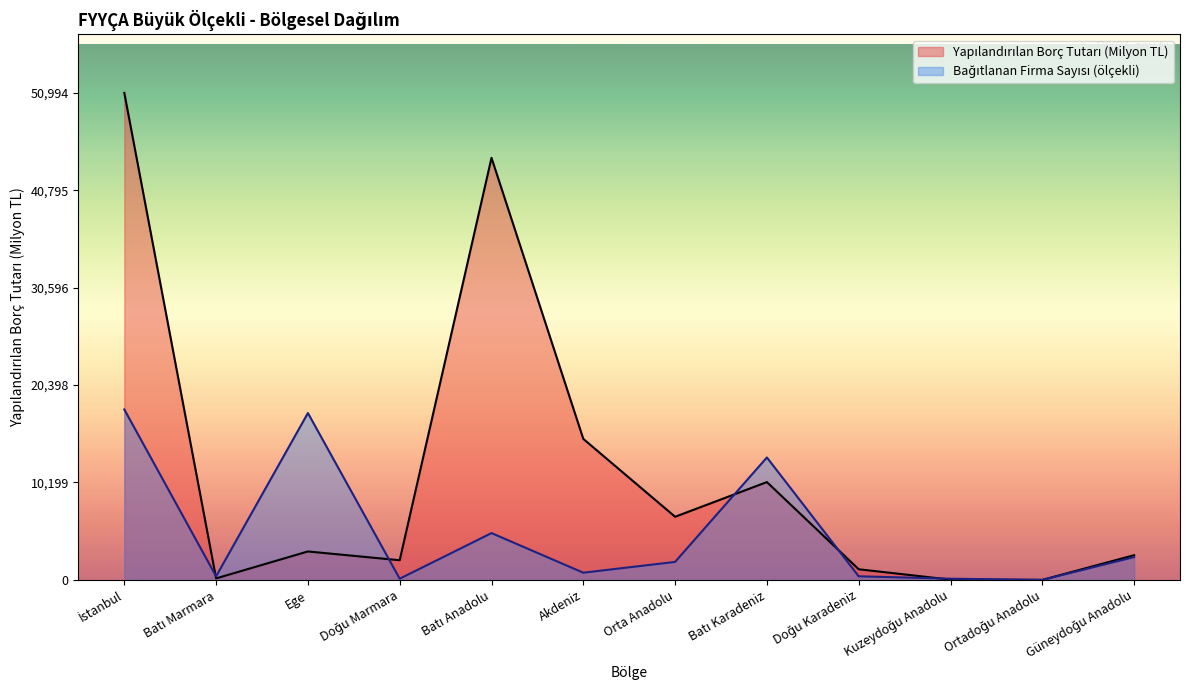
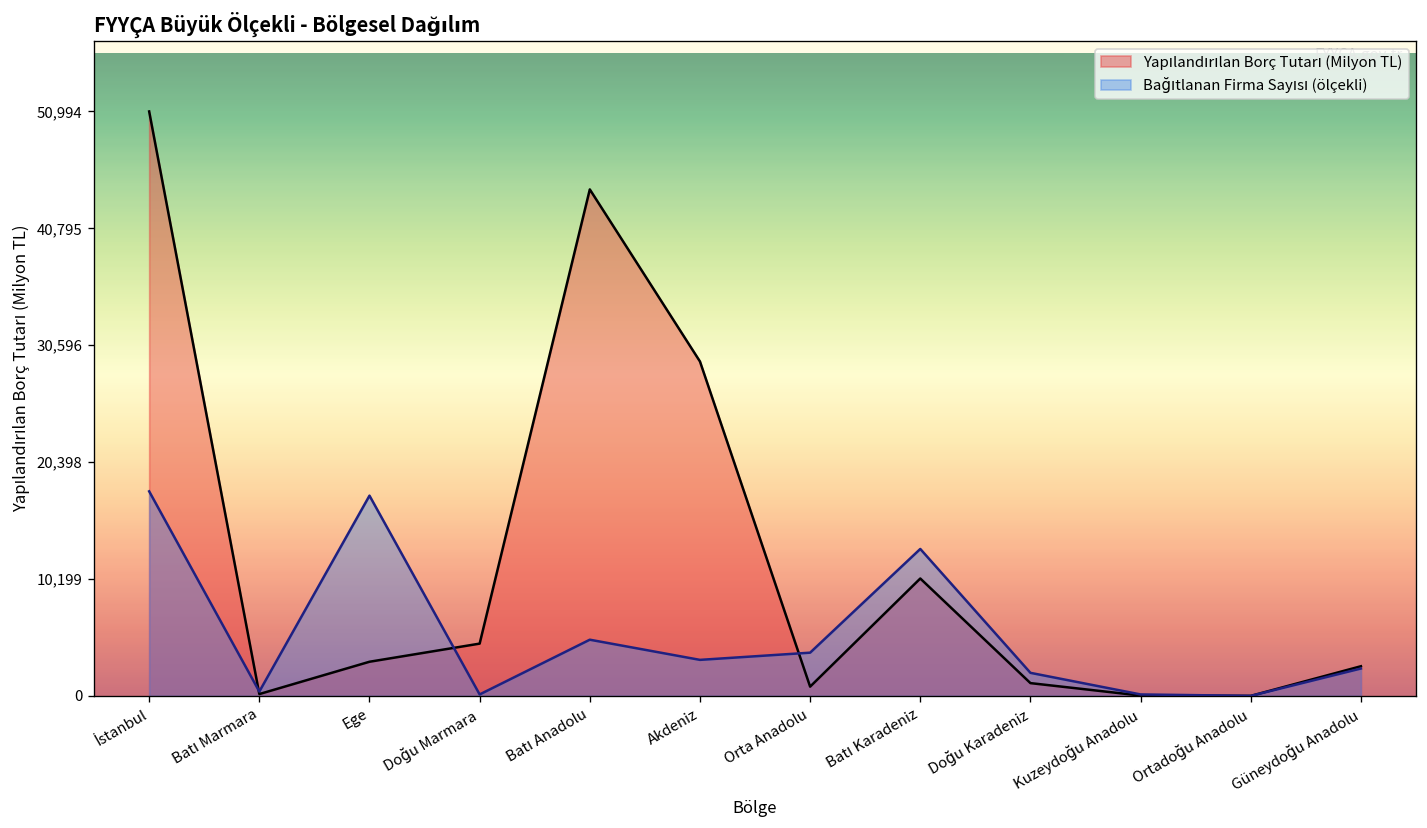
  {
    "Yapılandırılan Borç Tutarı (Milyon TL)": {
      "İstanbul": "51,000",
      "Ege": "3,000",
-     "Doğu Marmara": "2,000",
+     "Doğu Marmara": "5,000",
      "Batı Anadolu": "44,000",
-     "Akdeniz": "15,000",
-     "Orta Anadolu": "7,000",
+     "Akdeniz": "29,000",
+     "Orta Anadolu": "1,000",
      "Batı Karadeniz": "10,000",
      "Doğu Karadeniz": "1,000"
    },
    "Bağıtlanan Firma Sayısı (ölçekli)": {
      "İstanbul": "18,000",
      "Ege": "17,000",
      "Doğu Marmara": "0",
      "Batı Anadolu": "5,000",
-     "Akdeniz": "1,000",
-     "Orta Anadolu": "2,000",
+     "Akdeniz": "3,000",
+     "Orta Anadolu": "4,000",
      "Batı Karadeniz": "13,000",
-     "Doğu Karadeniz": "0"
+     "Doğu Karadeniz": "2,000"
    }
  }
